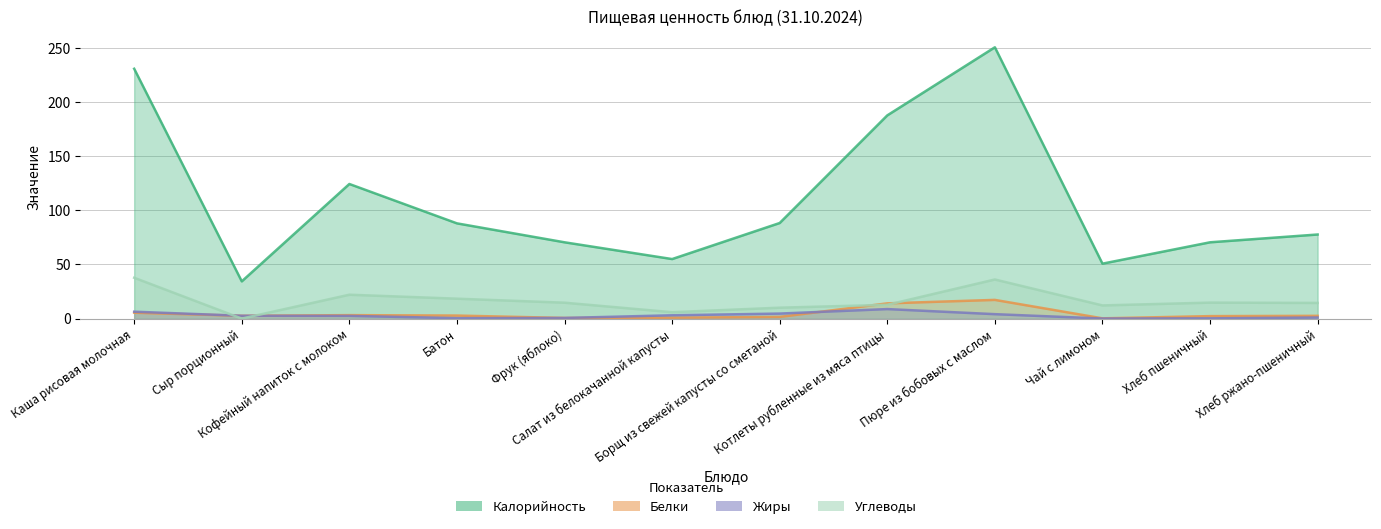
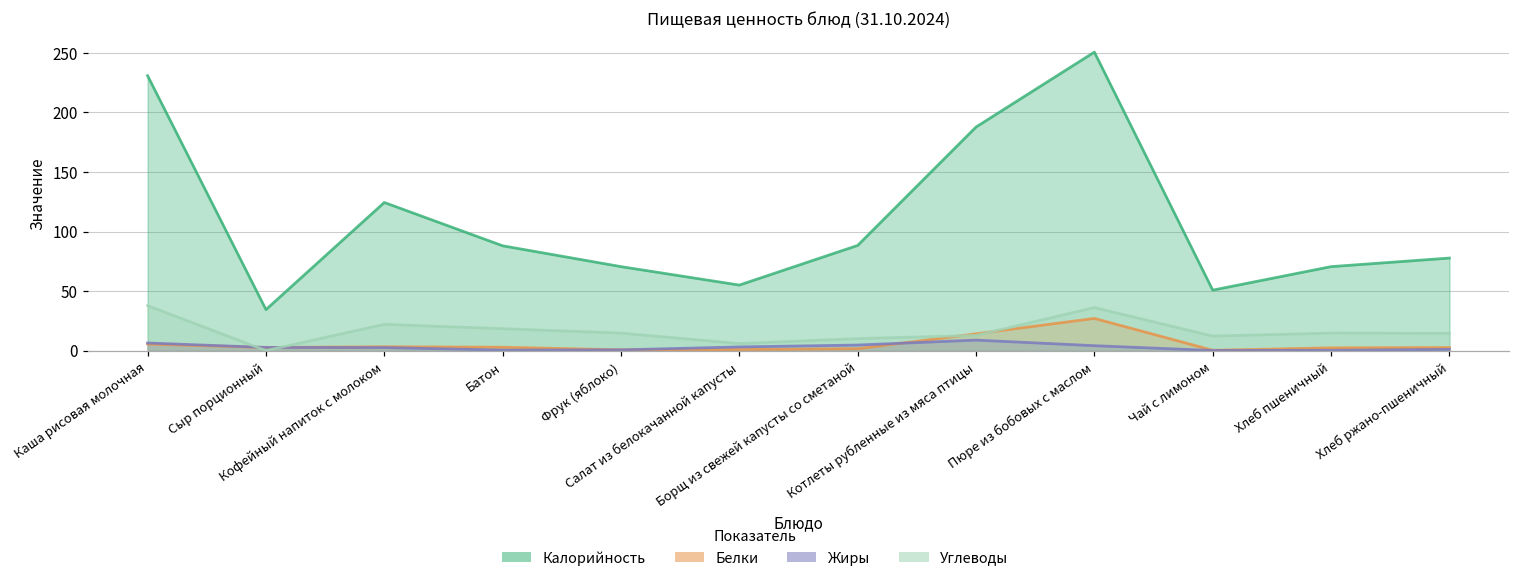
  {
    "Белки": {
      "Батон": 3,
      "Борщ из свежей капусты со сметаной": 2,
-     "Пюре из бобовых с маслом": 17
+     "Пюре из бобовых с маслом": 27
    }
  }
